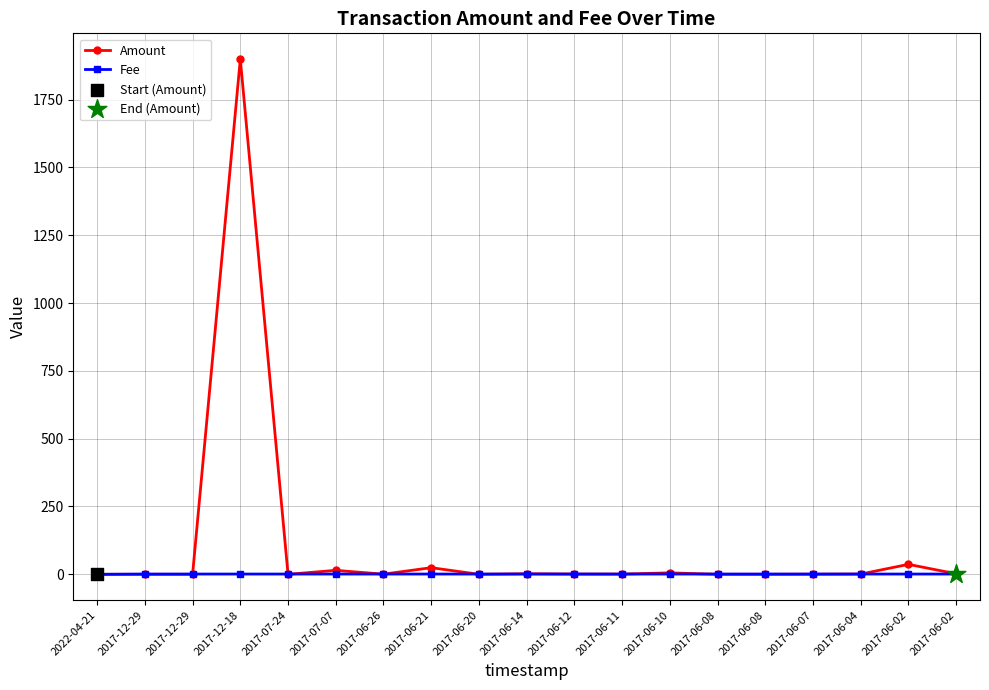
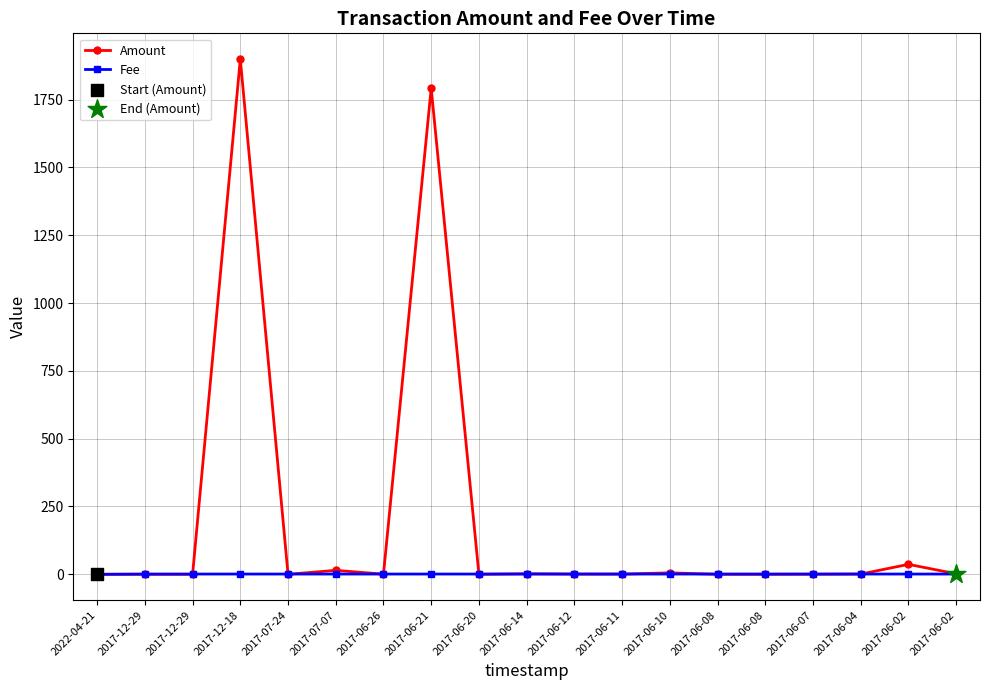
  {
    "Amount": {
      "2017-12-18": 1900,
      "2017-07-07": 10,
-     "2017-06-21": 20
+     "2017-06-21": 1790
    },
    "Fee": {
      "2017-12-18": 0,
      "2017-07-07": 0,
      "2017-06-21": 0
    }
  }
